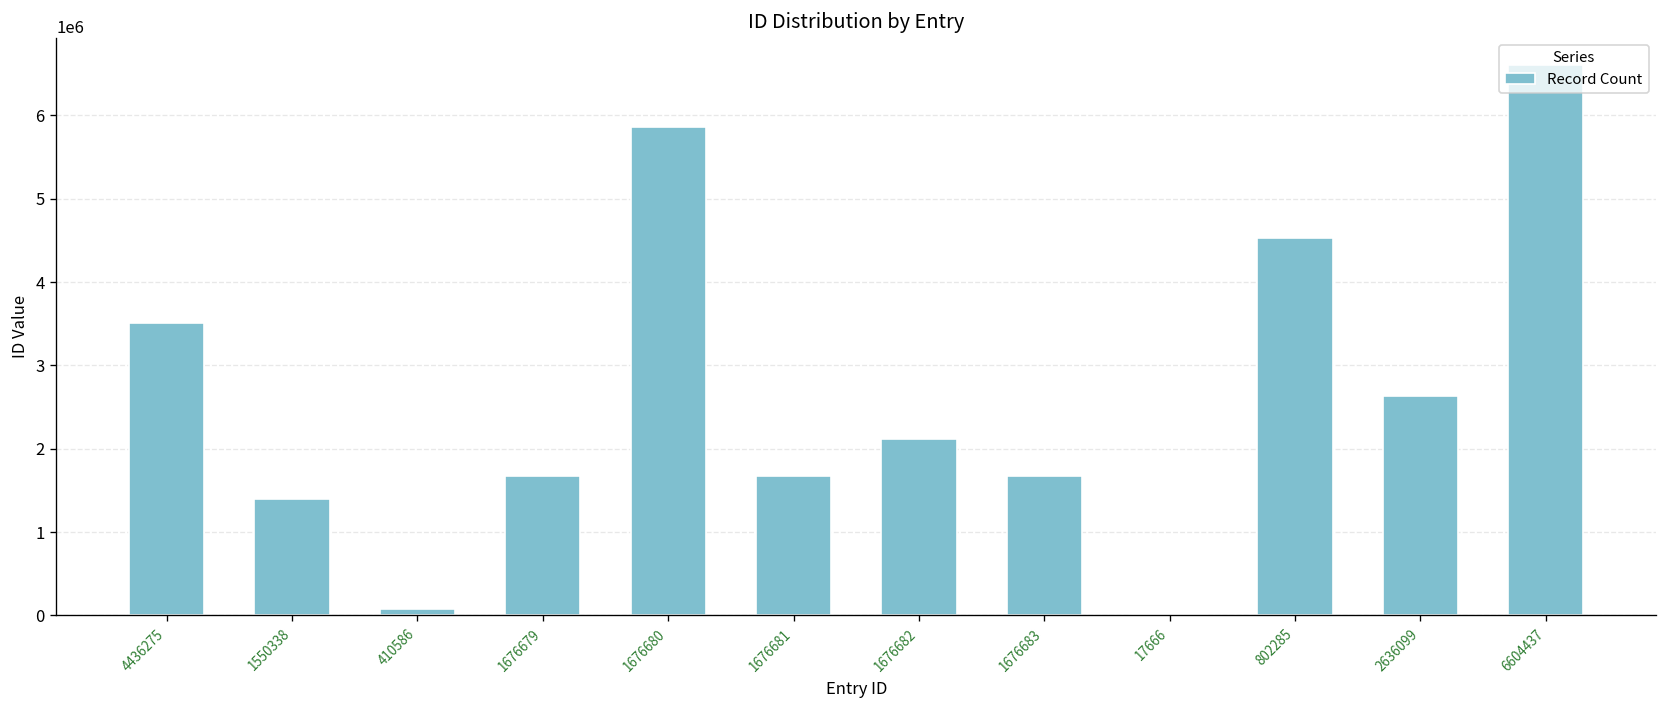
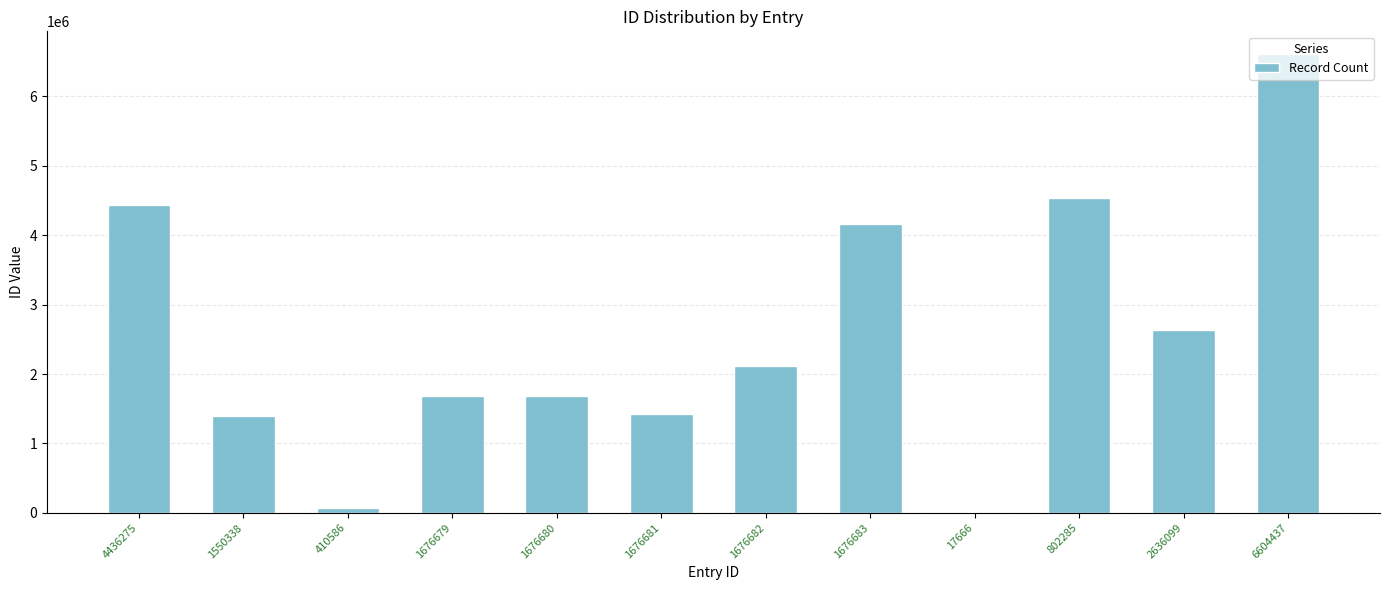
  {
-   "4436275": 3500000,
+   "4436275": 4400000,
    "1550338": 1400000,
    "410586": 100000,
    "1676679": 1700000,
-   "1676680": 5900000,
-   "1676681": 1700000,
+   "1676680": 1700000,
+   "1676681": 1400000,
    "1676682": 2100000,
-   "1676683": 1700000,
+   "1676683": 4200000,
    "802285": 4500000,
    "2636099": 2600000
  }
